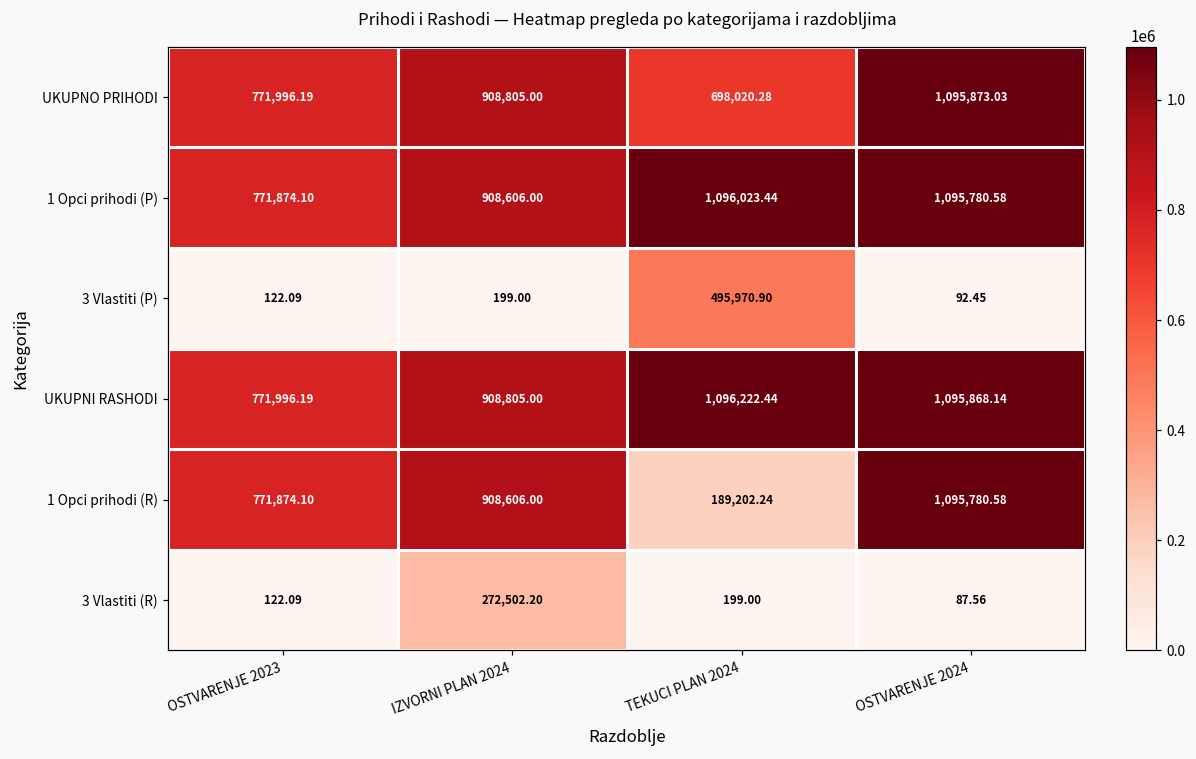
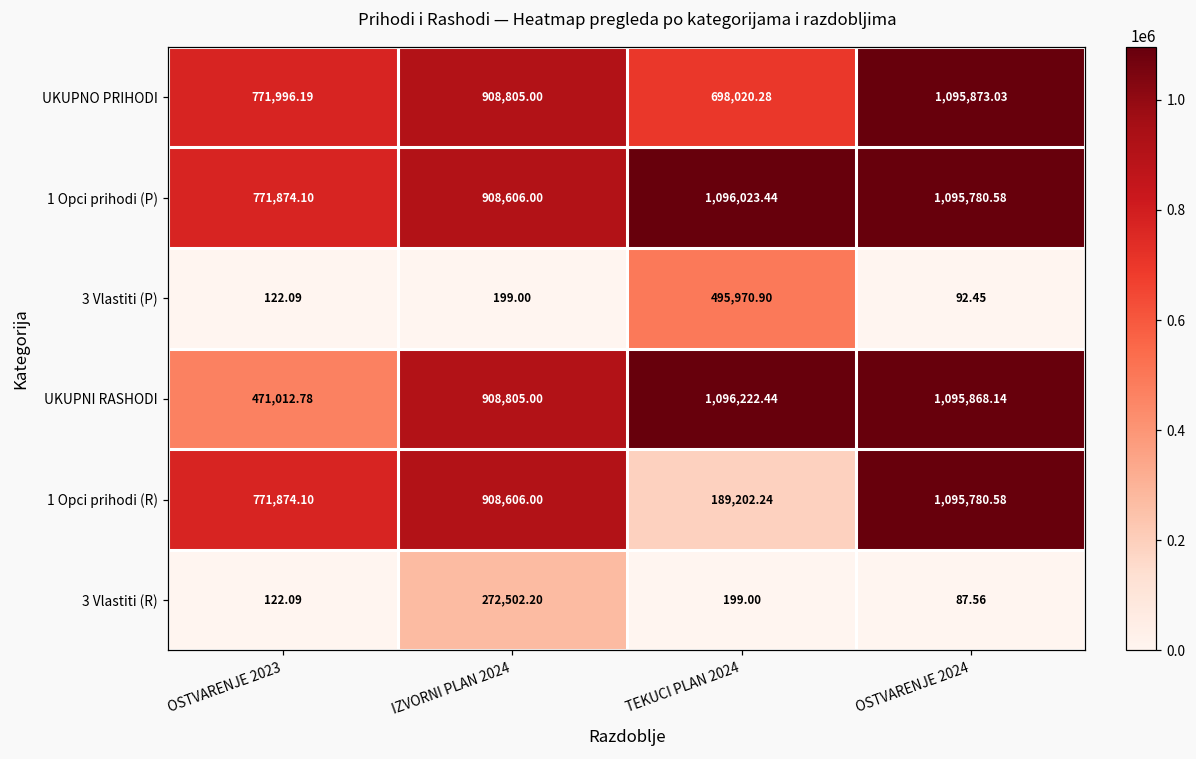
  {
    "UKUPNO PRIHODI": {
      "OSTVARENJE 2023": "771,996.19",
      "IZVORNI PLAN 2024": "908,805.00",
      "TEKUCI PLAN 2024": "698,020.28",
      "OSTVARENJE 2024": "1,095,873.03"
    },
    "1 Opci prihodi (P)": {
      "OSTVARENJE 2023": "771,874.10",
      "IZVORNI PLAN 2024": "908,606.00",
      "TEKUCI PLAN 2024": "1,096,023.44",
      "OSTVARENJE 2024": "1,095,780.58"
    },
    "3 Vlastiti (P)": {
      "OSTVARENJE 2023": "122.09",
      "IZVORNI PLAN 2024": "199.00",
      "TEKUCI PLAN 2024": "495,970.90",
      "OSTVARENJE 2024": "92.45"
    },
    "UKUPNI RASHODI": {
-     "OSTVARENJE 2023": "771,996.19",
+     "OSTVARENJE 2023": "471,012.78",
      "IZVORNI PLAN 2024": "908,805.00",
      "TEKUCI PLAN 2024": "1,096,222.44",
      "OSTVARENJE 2024": "1,095,868.14"
    },
    "1 Opci prihodi (R)": {
      "OSTVARENJE 2023": "771,874.10",
      "IZVORNI PLAN 2024": "908,606.00",
      "TEKUCI PLAN 2024": "189,202.24",
      "OSTVARENJE 2024": "1,095,780.58"
    },
    "3 Vlastiti (R)": {
      "OSTVARENJE 2023": "122.09",
      "IZVORNI PLAN 2024": "272,502.20",
      "TEKUCI PLAN 2024": "199.00",
      "OSTVARENJE 2024": "87.56"
    }
  }
